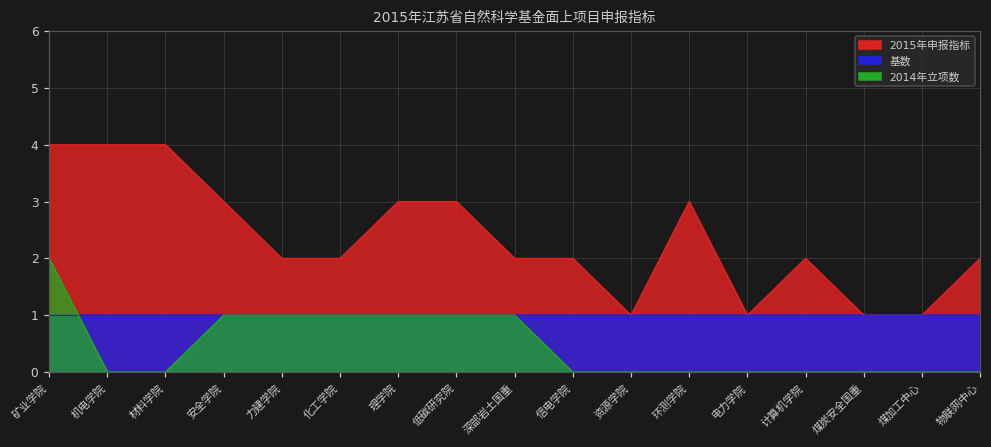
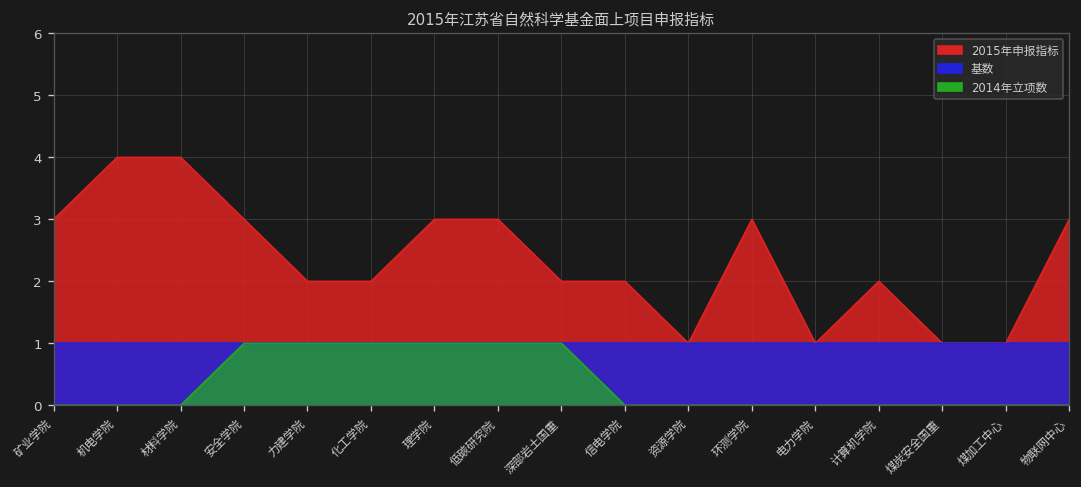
  {
    "2015年申报指标": {
-     "矿业学院": 4,
+     "矿业学院": 3,
      "机电学院": 4,
      "材料学院": 4,
      "安全学院": 3,
      "力建学院": 2,
      "化工学院": 2,
      "理学院": 3,
      "低碳研究院": 3,
      "深部岩土国重": 2,
      "信电学院": 2,
      "环测学院": 3,
      "计算机学院": 2,
-     "物联网中心": 2
+     "物联网中心": 3
    },
    "基数": {
      "矿业学院": 1,
      "机电学院": 1,
      "材料学院": 1,
      "信电学院": 1,
      "环测学院": 1,
      "计算机学院": 1,
      "物联网中心": 1
    },
    "2014年立项数": {
-     "矿业学院": 2,
+     "矿业学院": 0,
      "机电学院": 0,
      "材料学院": 0,
      "信电学院": 0,
      "资源学院": 0,
      "环测学院": 0,
      "电力学院": 0,
      "计算机学院": 0,
      "煤炭安全国重": 0,
      "煤加工中心": 0,
      "物联网中心": 0
    }
  }
